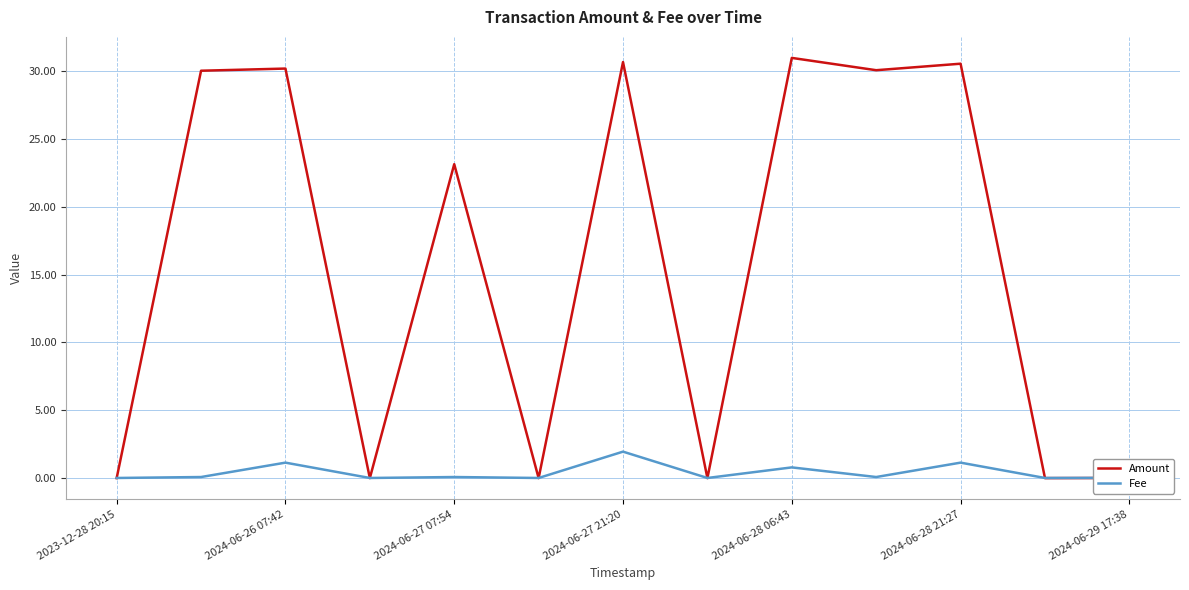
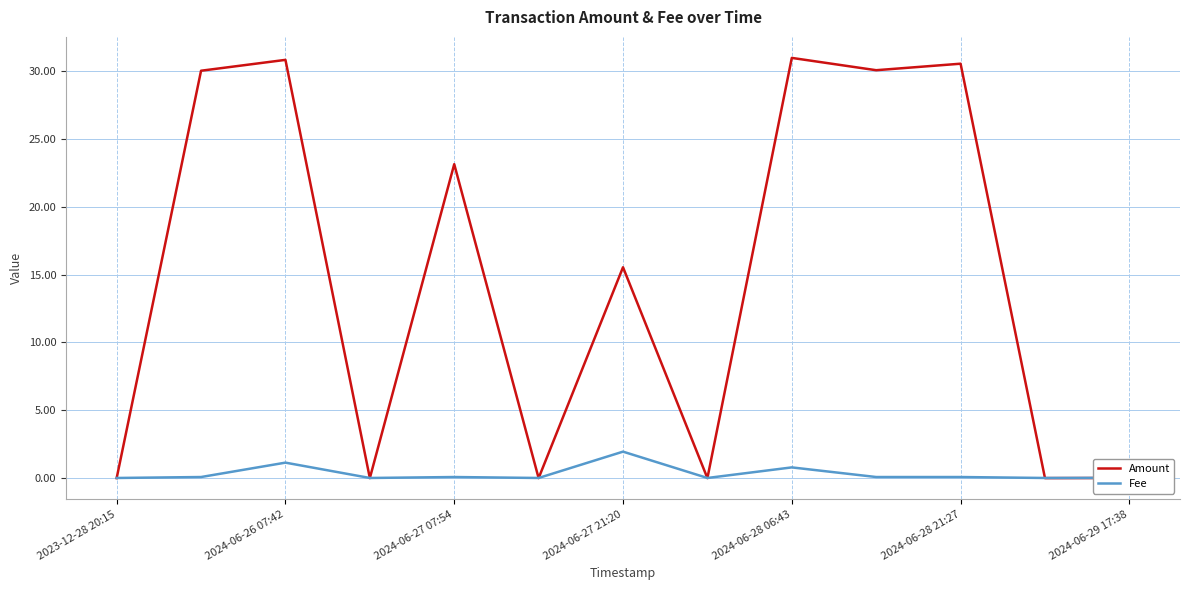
  {
    "Amount": {
-     "2024-06-26 07:42": 30.2,
+     "2024-06-26 07:42": 30.8,
      "2024-06-27 07:54": 23.1,
-     "2024-06-27 21:20": 30.7,
+     "2024-06-27 21:20": 15.5,
      "2024-06-28 06:43": 31.0,
      "2024-06-28 21:27": 30.5
    },
    "Fee": {
      "2024-06-26 07:42": 1.1,
      "2024-06-27 07:54": 0.1,
      "2024-06-27 21:20": 2.0,
      "2024-06-28 06:43": 0.8,
-     "2024-06-28 21:27": 1.1
+     "2024-06-28 21:27": 0.1
    }
  }
